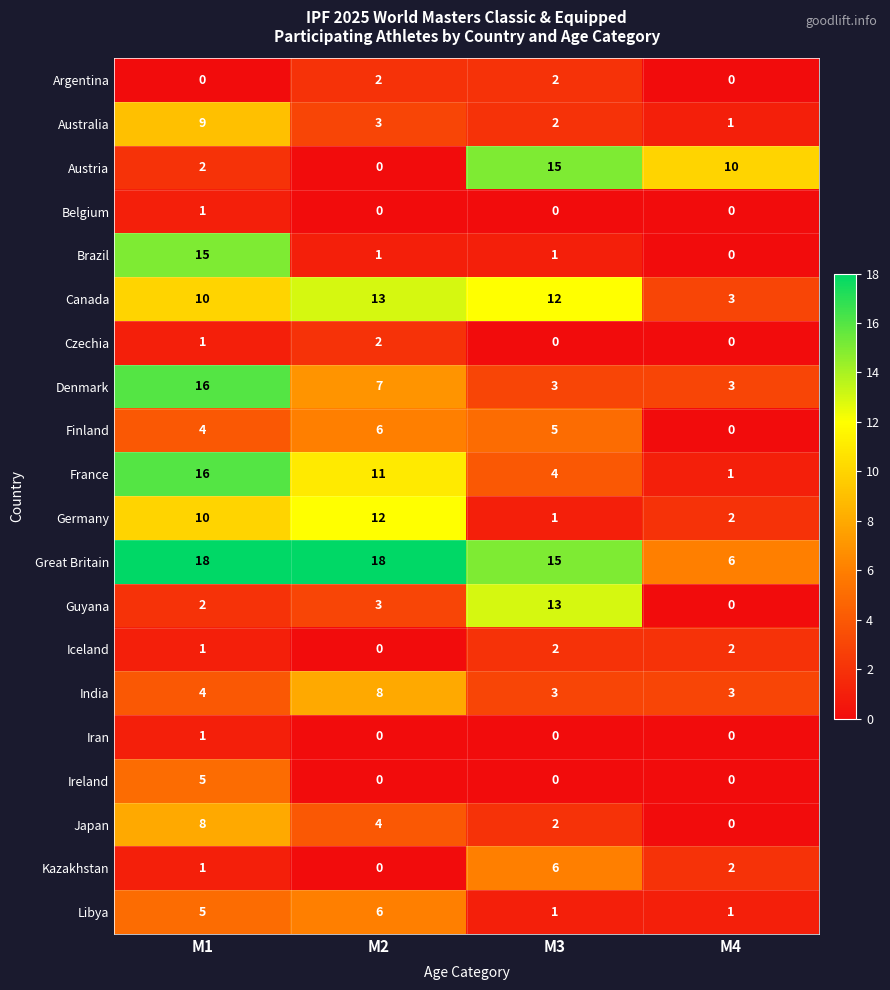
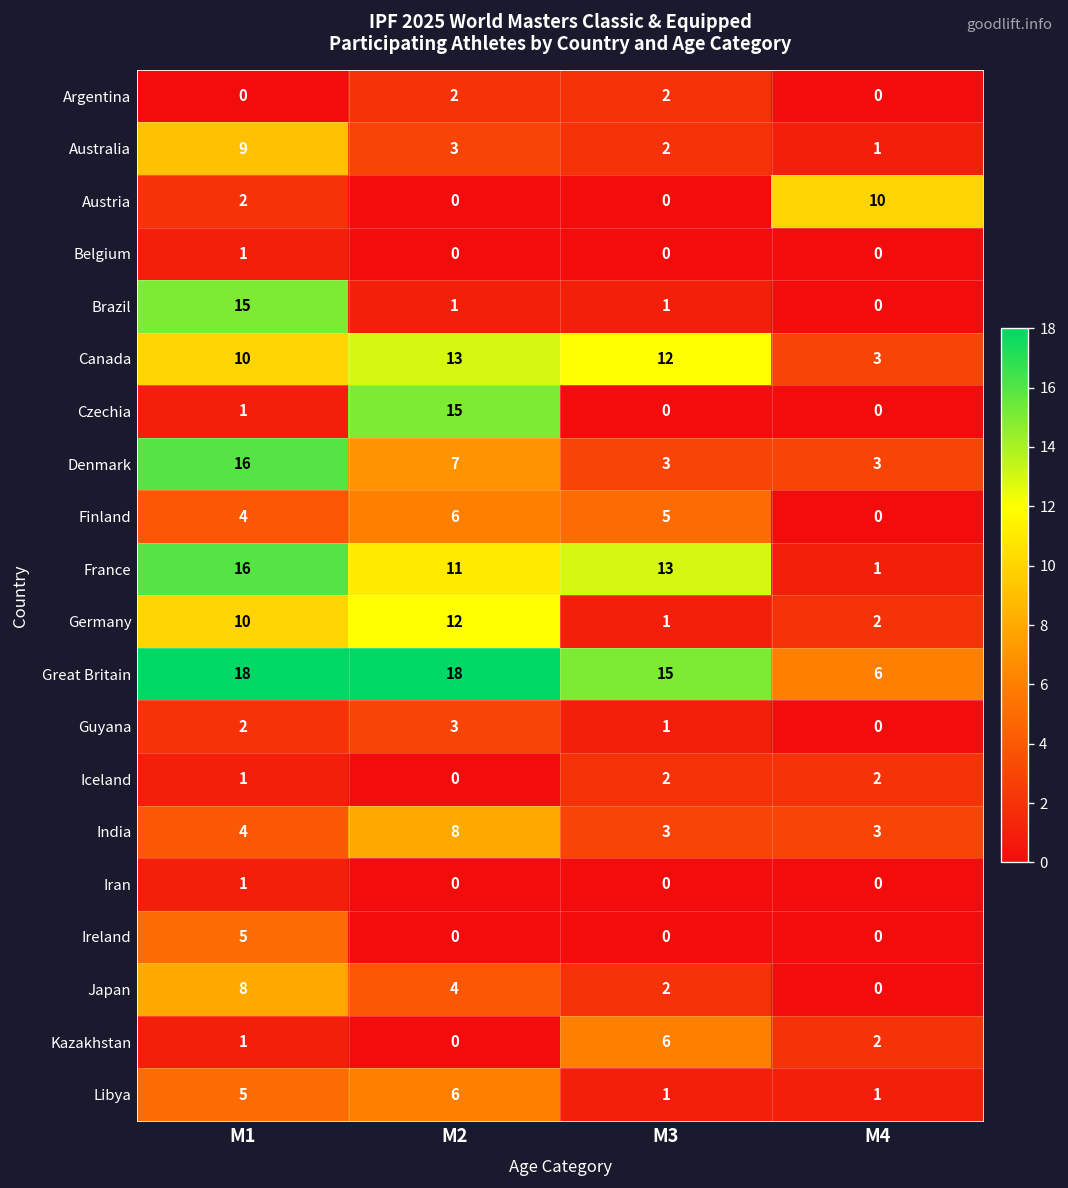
  {
    "Argentina": {
      "M1": 0,
      "M2": 2,
      "M3": 2,
      "M4": 0
    },
    "Australia": {
      "M1": 9,
      "M2": 3,
      "M3": 2,
      "M4": 1
    },
    "Austria": {
      "M1": 2,
      "M2": 0,
-     "M3": 15,
+     "M3": 0,
      "M4": 10
    },
    "Belgium": {
      "M1": 1,
      "M2": 0,
      "M3": 0,
      "M4": 0
    },
    "Brazil": {
      "M1": 15,
      "M2": 1,
      "M3": 1,
      "M4": 0
    },
    "Canada": {
      "M1": 10,
      "M2": 13,
      "M3": 12,
      "M4": 3
    },
    "Czechia": {
      "M1": 1,
-     "M2": 2,
+     "M2": 15,
      "M3": 0,
      "M4": 0
    },
    "Denmark": {
      "M1": 16,
      "M2": 7,
      "M3": 3,
      "M4": 3
    },
    "Finland": {
      "M1": 4,
      "M2": 6,
      "M3": 5,
      "M4": 0
    },
    "France": {
      "M1": 16,
      "M2": 11,
-     "M3": 4,
+     "M3": 13,
      "M4": 1
    },
    "Germany": {
      "M1": 10,
      "M2": 12,
      "M3": 1,
      "M4": 2
    },
    "Great Britain": {
      "M1": 18,
      "M2": 18,
      "M3": 15,
      "M4": 6
    },
    "Guyana": {
      "M1": 2,
      "M2": 3,
-     "M3": 13,
+     "M3": 1,
      "M4": 0
    },
    "Iceland": {
      "M1": 1,
      "M2": 0,
      "M3": 2,
      "M4": 2
    },
    "India": {
      "M1": 4,
      "M2": 8,
      "M3": 3,
      "M4": 3
    },
    "Iran": {
      "M1": 1,
      "M2": 0,
      "M3": 0,
      "M4": 0
    },
    "Ireland": {
      "M1": 5,
      "M2": 0,
      "M3": 0,
      "M4": 0
    },
    "Japan": {
      "M1": 8,
      "M2": 4,
      "M3": 2,
      "M4": 0
    },
    "Kazakhstan": {
      "M1": 1,
      "M2": 0,
      "M3": 6,
      "M4": 2
    },
    "Libya": {
      "M1": 5,
      "M2": 6,
      "M3": 1,
      "M4": 1
    }
  }
